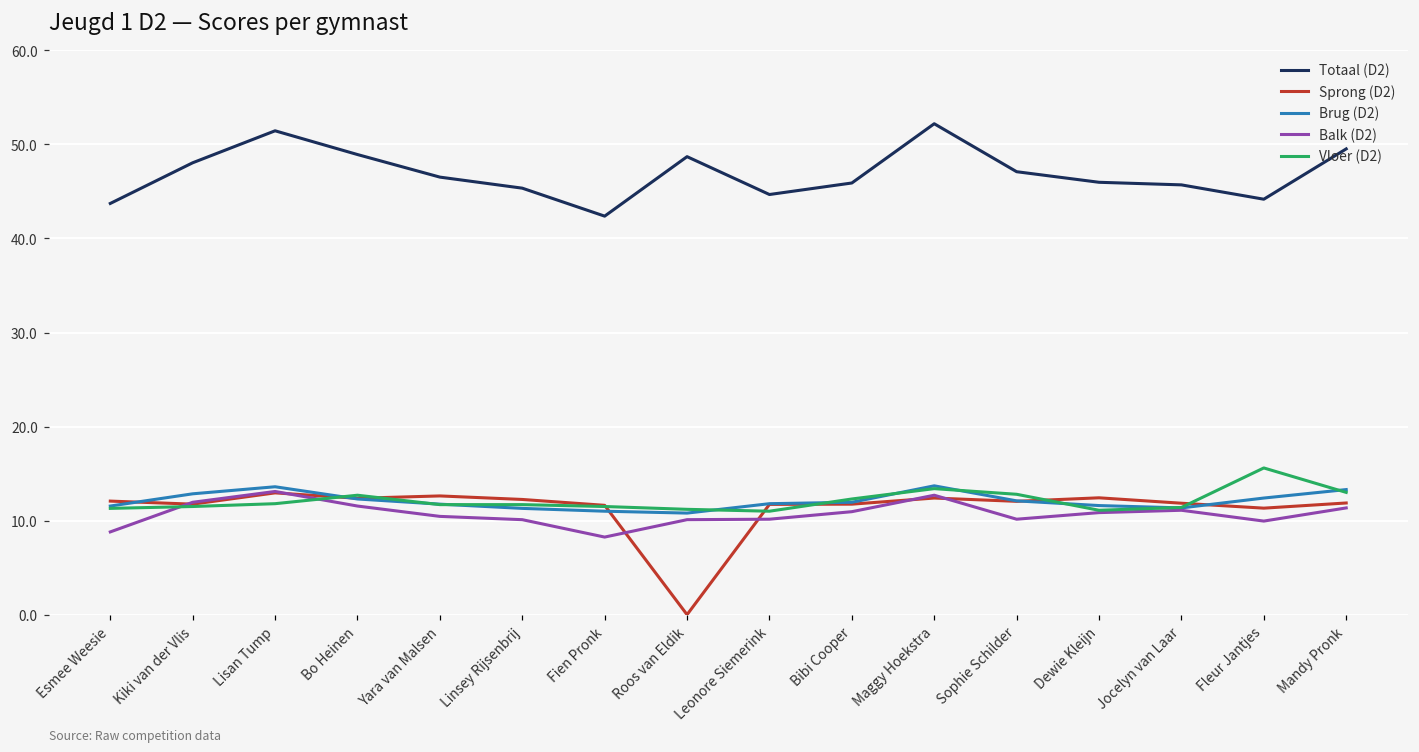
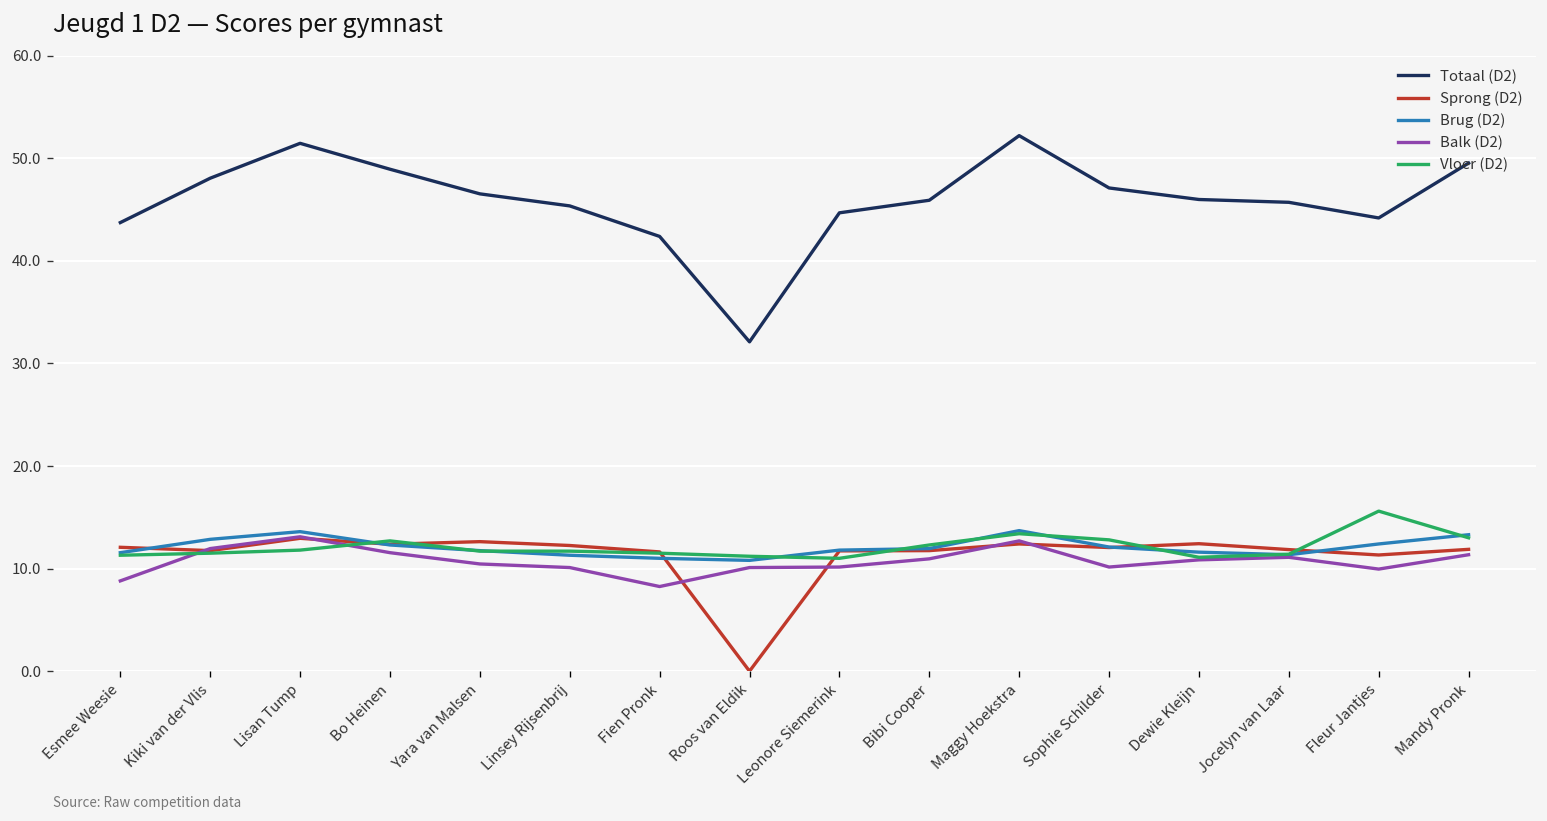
  {
    "Totaal (D2)": {
      "Esmee Weesie": 44,
      "Kiki van der Vlis": 48,
      "Lisan Tump": 51,
      "Bo Heinen": 49,
      "Yara van Malsen": 47,
      "Linsey Rijsenbrij": 45,
      "Fien Pronk": 42,
-     "Roos van Eldik": 49,
+     "Roos van Eldik": 32,
      "Leonore Siemerink": 45,
      "Bibi Cooper": 46,
      "Maggy Hoekstra": 52,
      "Sophie Schilder": 47,
      "Dewie Kleijn": 46,
      "Jocelyn van Laar": 46,
      "Fleur Jantjes": 44,
      "Mandy Pronk": 50
    },
    "Sprong (D2)": {
      "Esmee Weesie": 12,
      "Yara van Malsen": 13,
      "Linsey Rijsenbrij": 12,
      "Roos van Eldik": 0,
      "Maggy Hoekstra": 12,
      "Dewie Kleijn": 12,
      "Jocelyn van Laar": 12,
      "Fleur Jantjes": 11,
      "Mandy Pronk": 12
    },
    "Brug (D2)": {
      "Kiki van der Vlis": 13,
      "Lisan Tump": 14,
      "Linsey Rijsenbrij": 11,
      "Fien Pronk": 11,
      "Roos van Eldik": 11,
      "Maggy Hoekstra": 14,
      "Dewie Kleijn": 12,
      "Fleur Jantjes": 12,
      "Mandy Pronk": 13
    },
    "Balk (D2)": {
      "Esmee Weesie": 9,
      "Bo Heinen": 12,
      "Yara van Malsen": 10,
      "Linsey Rijsenbrij": 10,
      "Fien Pronk": 8,
      "Roos van Eldik": 10,
      "Leonore Siemerink": 10,
      "Bibi Cooper": 11,
      "Maggy Hoekstra": 13,
      "Sophie Schilder": 10,
      "Fleur Jantjes": 10,
      "Mandy Pronk": 11
    },
    "Vloer (D2)": {
      "Lisan Tump": 12,
      "Bo Heinen": 13,
      "Linsey Rijsenbrij": 12,
      "Roos van Eldik": 11,
      "Leonore Siemerink": 11,
      "Bibi Cooper": 12,
      "Maggy Hoekstra": 13,
      "Sophie Schilder": 13,
      "Fleur Jantjes": 16,
      "Mandy Pronk": 13
    }
  }
